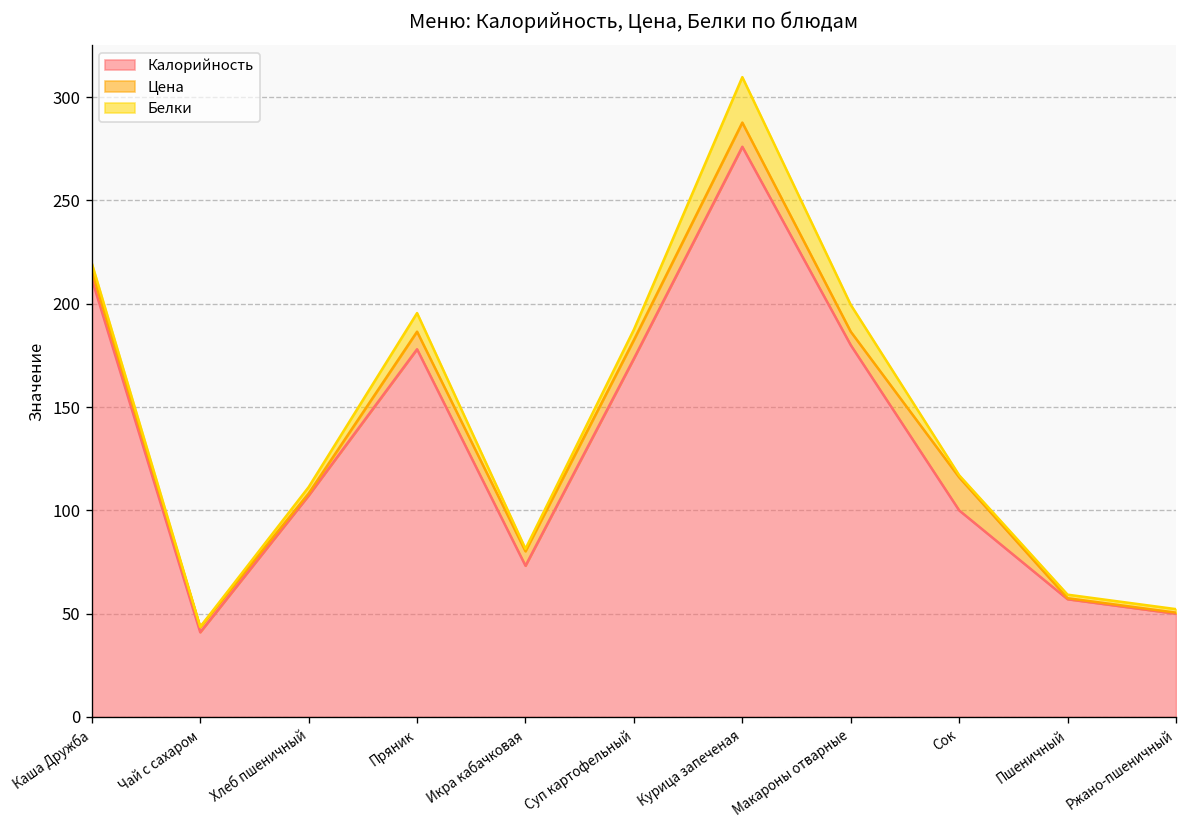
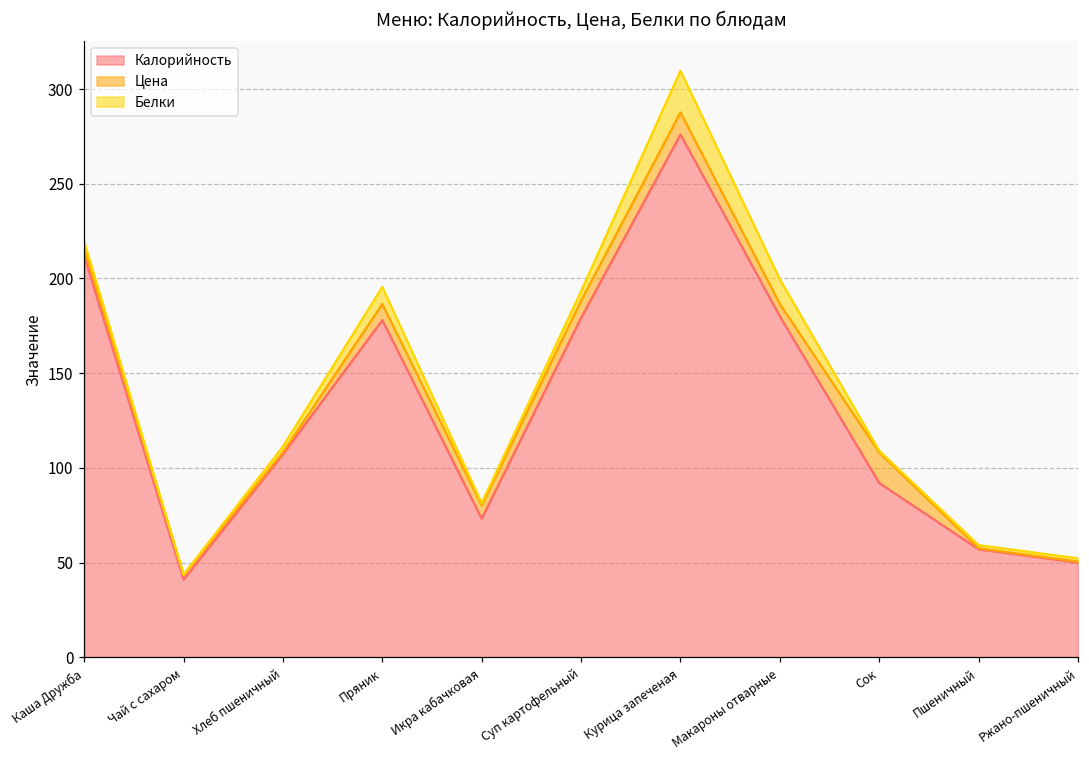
  {
    "Калорийность": {
      "Каша Дружба": 212,
      "Чай с сахаром": 41,
      "Пряник": 178,
      "Икра кабачковая": 73,
-     "Суп картофельный": 173,
+     "Суп картофельный": 179,
      "Курица запеченая": 276,
      "Макароны отварные": 180,
-     "Сок": 100
+     "Сок": 92
    }
  }
